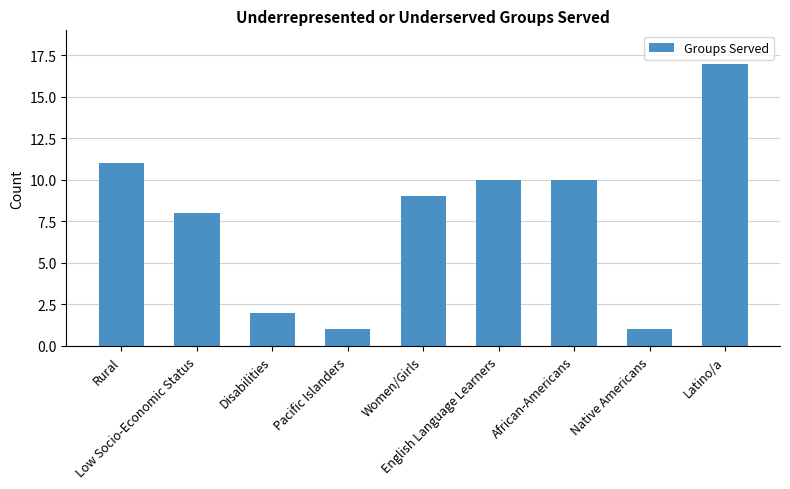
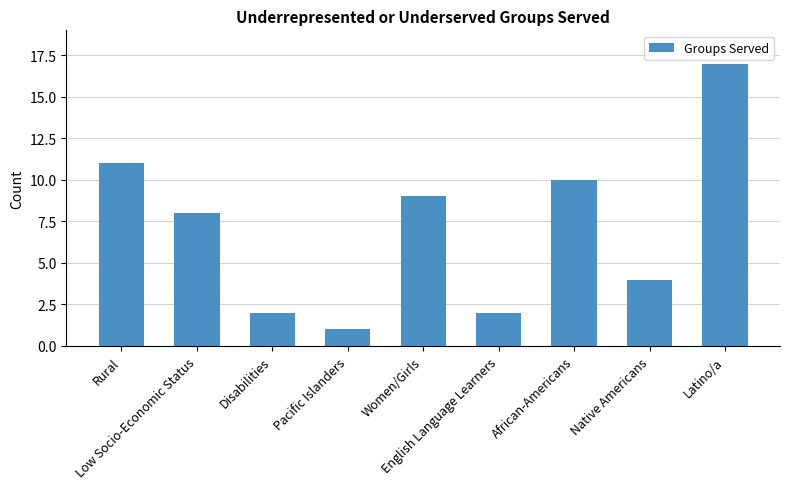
  {
    "Rural": 11,
    "Low Socio-Economic Status": 8,
    "Disabilities": 2,
    "Pacific Islanders": 1,
    "Women/Girls": 9,
-   "English Language Learners": 10,
+   "English Language Learners": 2,
    "African-Americans": 10,
-   "Native Americans": 1,
+   "Native Americans": 4,
    "Latino/a": 17
  }
